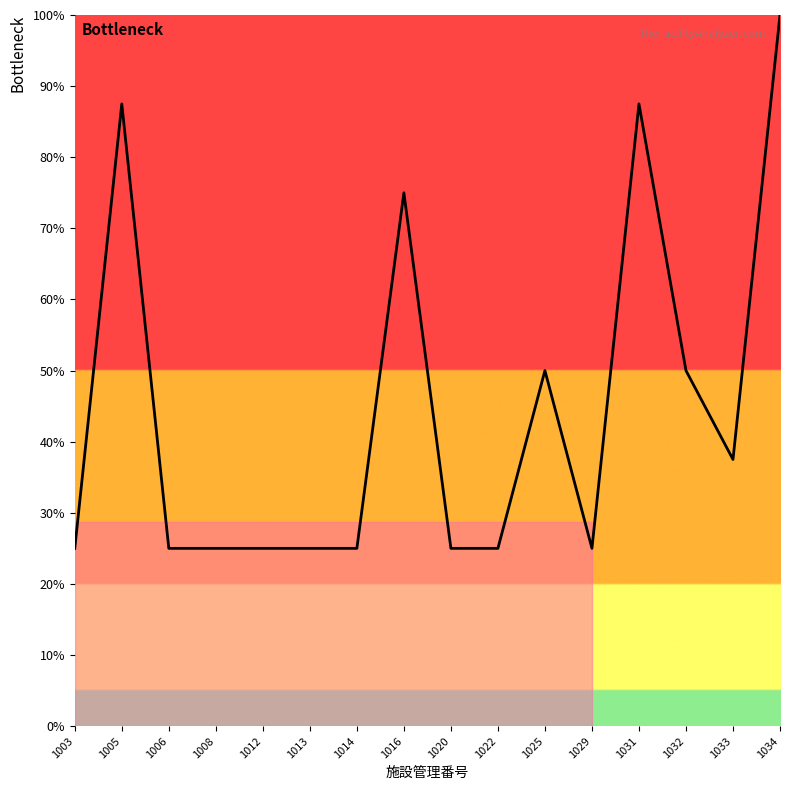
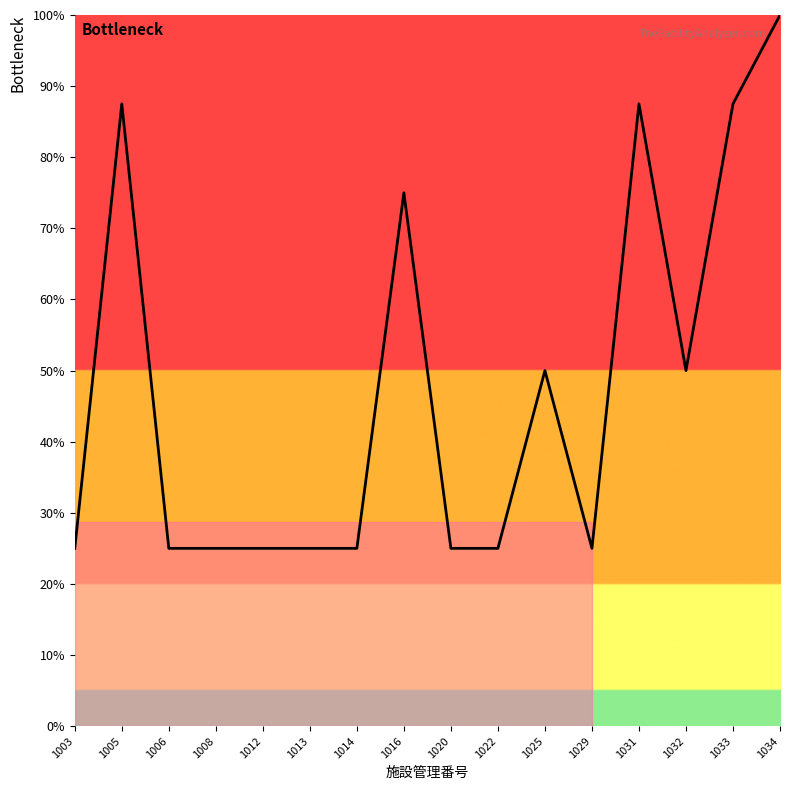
  {
    "1005": "88%",
    "1016": "75%",
    "1025": "50%",
    "1031": "88%",
    "1032": "50%",
-   "1033": "38%",
+   "1033": "88%",
    "1034": "100%"
  }
